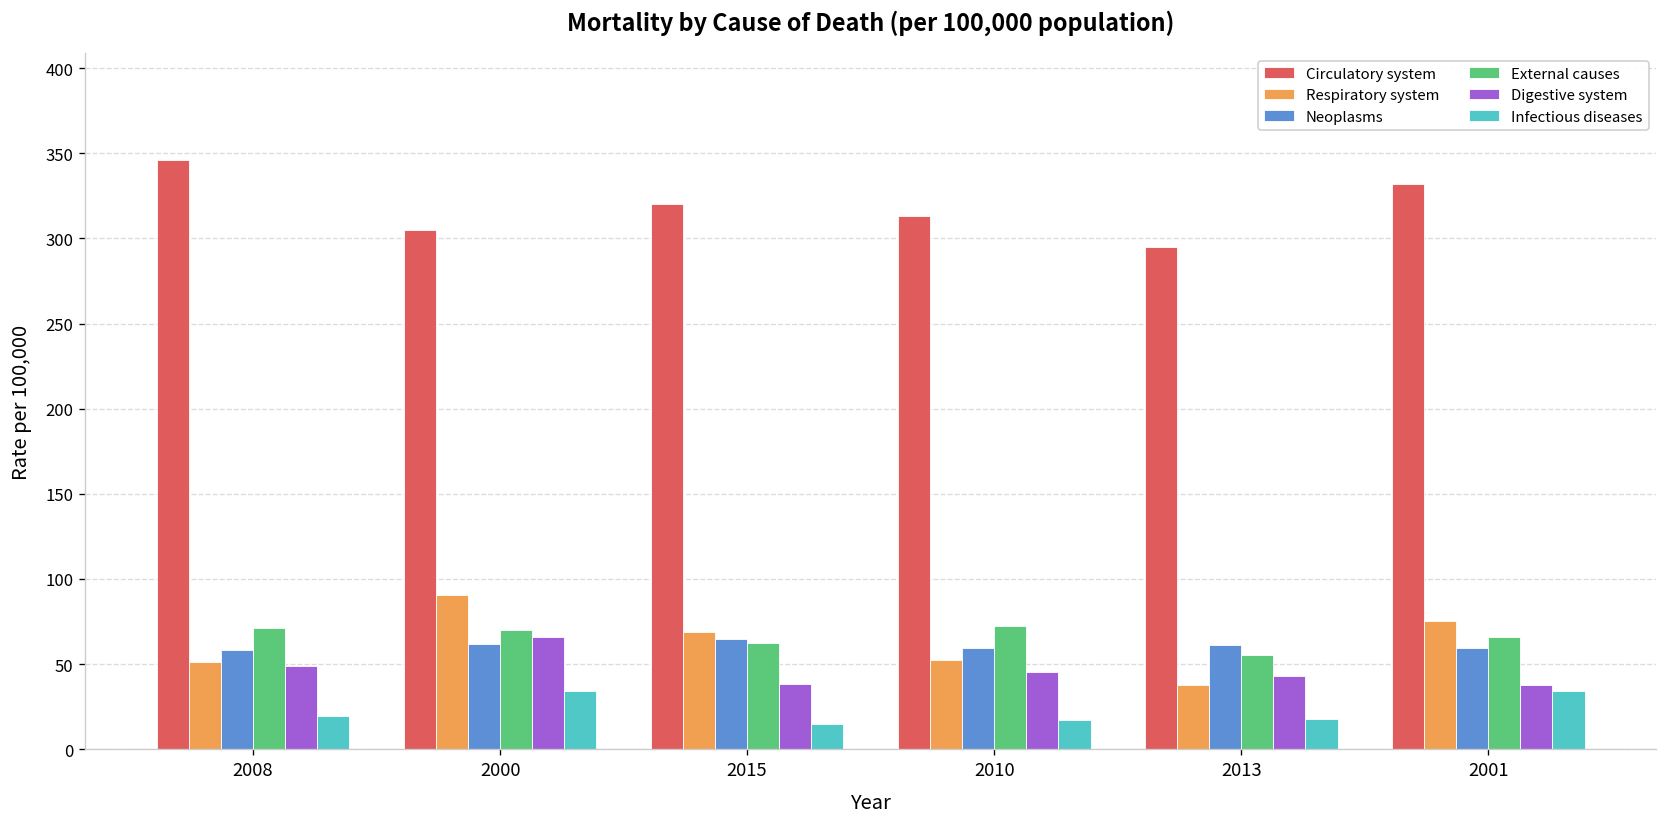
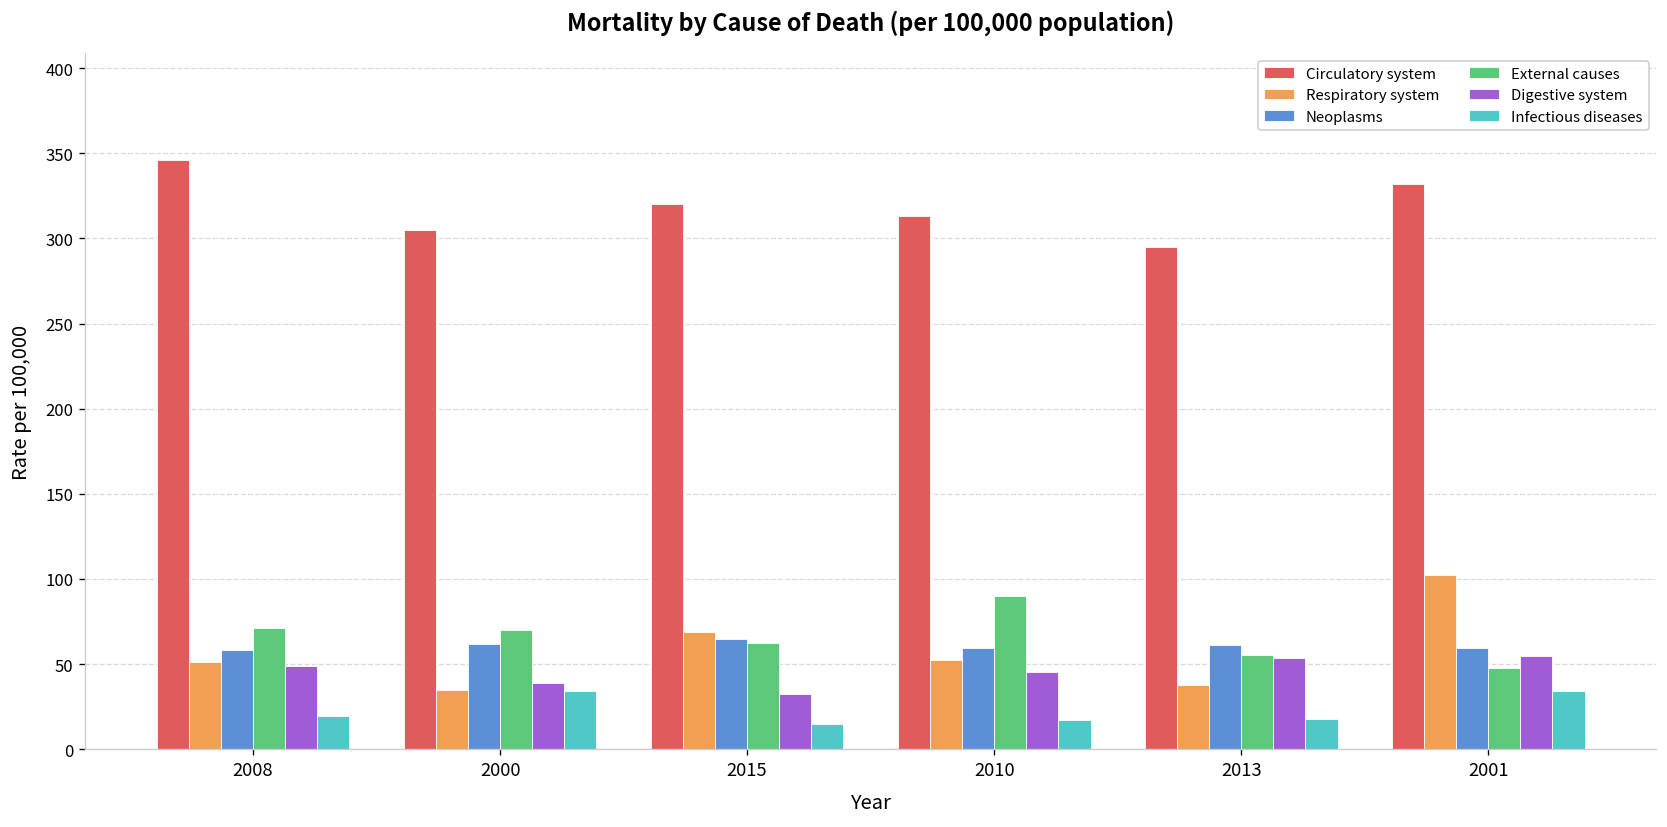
  {
    "Circulatory system": {
      "2008": 346,
      "2000": 305,
      "2015": 320,
      "2010": 313,
      "2013": 295,
      "2001": 332
    },
    "Respiratory system": {
      "2008": 51,
-     "2000": 90,
+     "2000": 35,
      "2015": 69,
      "2010": 53,
      "2013": 38,
-     "2001": 75
+     "2001": 102
    },
    "External causes": {
      "2008": 71,
      "2000": 70,
      "2015": 62,
-     "2010": 73,
+     "2010": 90,
      "2013": 55,
-     "2001": 66
+     "2001": 48
    },
    "Digestive system": {
      "2008": 49,
-     "2000": 66,
-     "2015": 39,
+     "2000": 39,
+     "2015": 32,
      "2010": 45,
-     "2013": 43,
-     "2001": 38
+     "2013": 54,
+     "2001": 55
    }
  }
